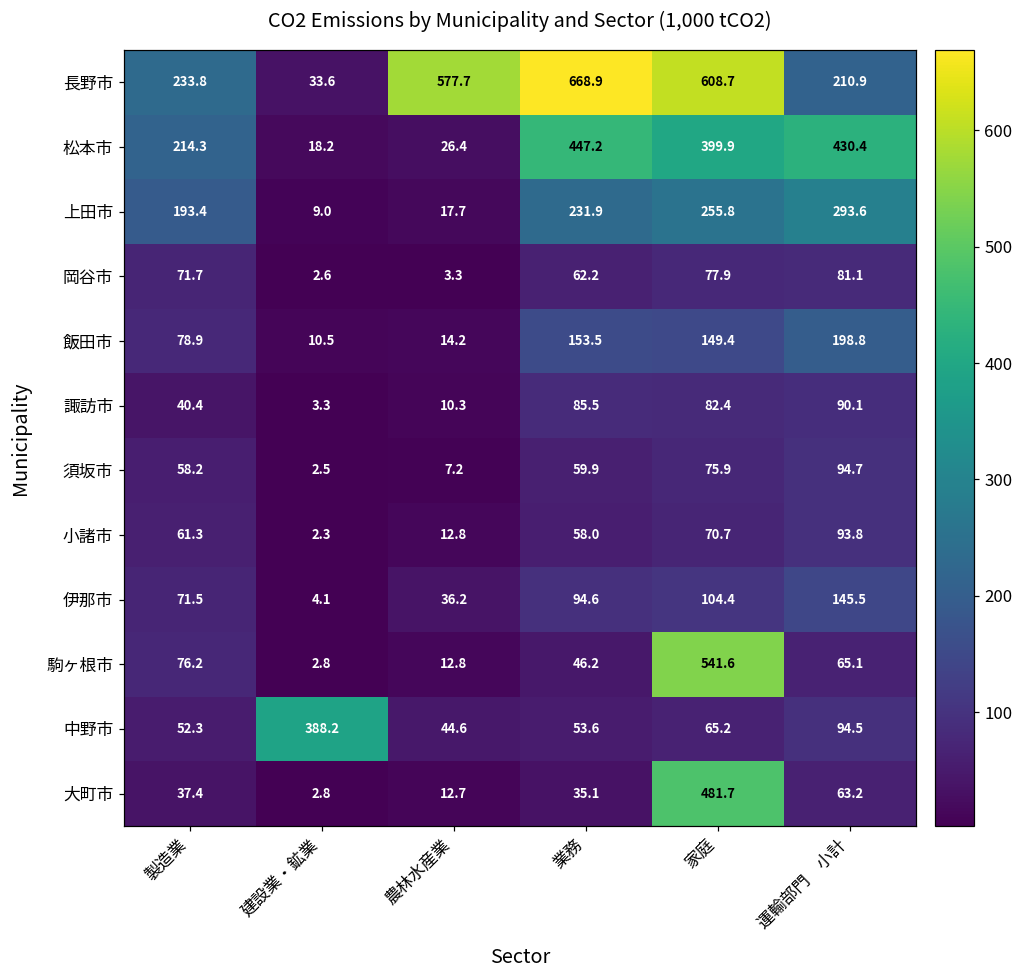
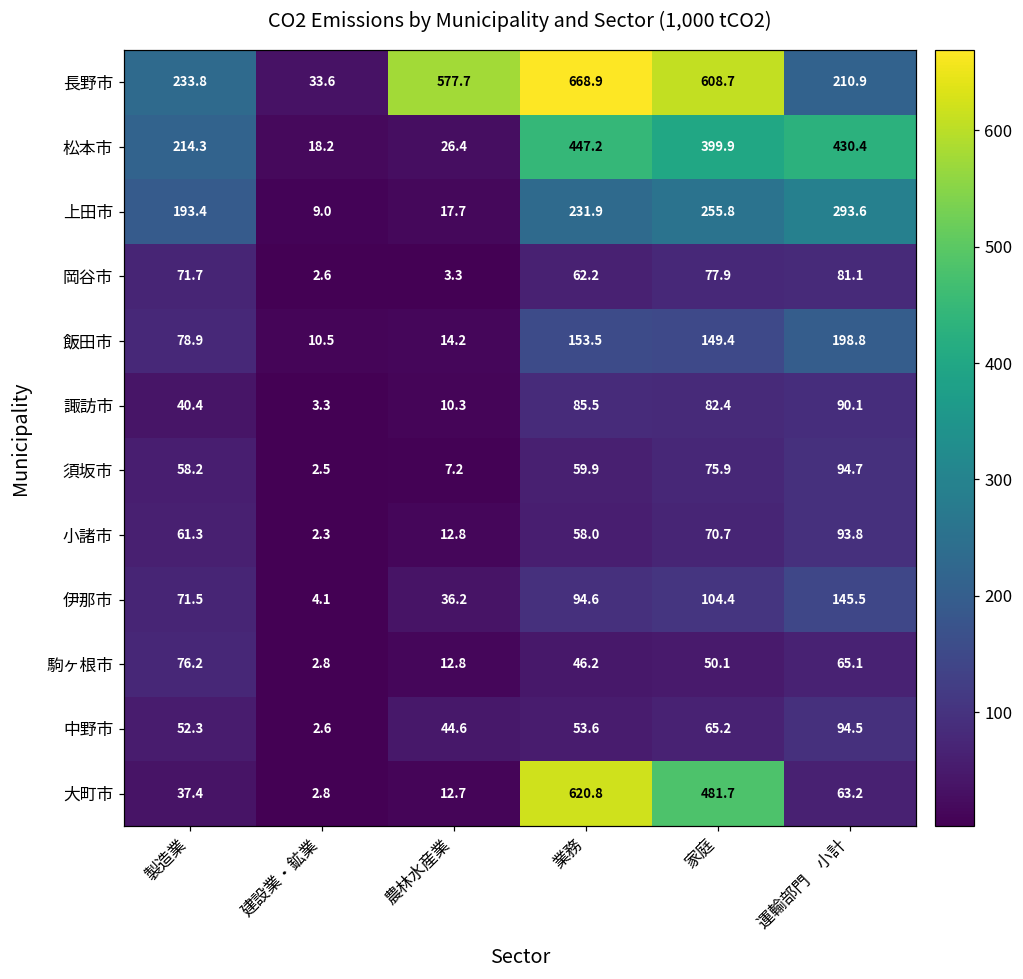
  {
    "長野市": {
      "製造業": 233.8,
      "建設業・鉱業": 33.6,
      "農林水産業": 577.7,
      "業務": 668.9,
      "家庭": 608.7,
      "運輸部門 小計": 210.9
    },
    "松本市": {
      "製造業": 214.3,
      "建設業・鉱業": 18.2,
      "農林水産業": 26.4,
      "業務": 447.2,
      "家庭": 399.9,
      "運輸部門 小計": 430.4
    },
    "上田市": {
      "製造業": 193.4,
      "建設業・鉱業": 9.0,
      "農林水産業": 17.7,
      "業務": 231.9,
      "家庭": 255.8,
      "運輸部門 小計": 293.6
    },
    "岡谷市": {
      "製造業": 71.7,
      "建設業・鉱業": 2.6,
      "農林水産業": 3.3,
      "業務": 62.2,
      "家庭": 77.9,
      "運輸部門 小計": 81.1
    },
    "飯田市": {
      "製造業": 78.9,
      "建設業・鉱業": 10.5,
      "農林水産業": 14.2,
      "業務": 153.5,
      "家庭": 149.4,
      "運輸部門 小計": 198.8
    },
    "諏訪市": {
      "製造業": 40.4,
      "建設業・鉱業": 3.3,
      "農林水産業": 10.3,
      "業務": 85.5,
      "家庭": 82.4,
      "運輸部門 小計": 90.1
    },
    "須坂市": {
      "製造業": 58.2,
      "建設業・鉱業": 2.5,
      "農林水産業": 7.2,
      "業務": 59.9,
      "家庭": 75.9,
      "運輸部門 小計": 94.7
    },
    "小諸市": {
      "製造業": 61.3,
      "建設業・鉱業": 2.3,
      "農林水産業": 12.8,
      "業務": 58.0,
      "家庭": 70.7,
      "運輸部門 小計": 93.8
    },
    "伊那市": {
      "製造業": 71.5,
      "建設業・鉱業": 4.1,
      "農林水産業": 36.2,
      "業務": 94.6,
      "家庭": 104.4,
      "運輸部門 小計": 145.5
    },
    "駒ヶ根市": {
      "製造業": 76.2,
      "建設業・鉱業": 2.8,
      "農林水産業": 12.8,
      "業務": 46.2,
-     "家庭": 541.6,
+     "家庭": 50.1,
      "運輸部門 小計": 65.1
    },
    "中野市": {
      "製造業": 52.3,
-     "建設業・鉱業": 388.2,
+     "建設業・鉱業": 2.6,
      "農林水産業": 44.6,
      "業務": 53.6,
      "家庭": 65.2,
      "運輸部門 小計": 94.5
    },
    "大町市": {
      "製造業": 37.4,
      "建設業・鉱業": 2.8,
      "農林水産業": 12.7,
-     "業務": 35.1,
+     "業務": 620.8,
      "家庭": 481.7,
      "運輸部門 小計": 63.2
    }
  }
